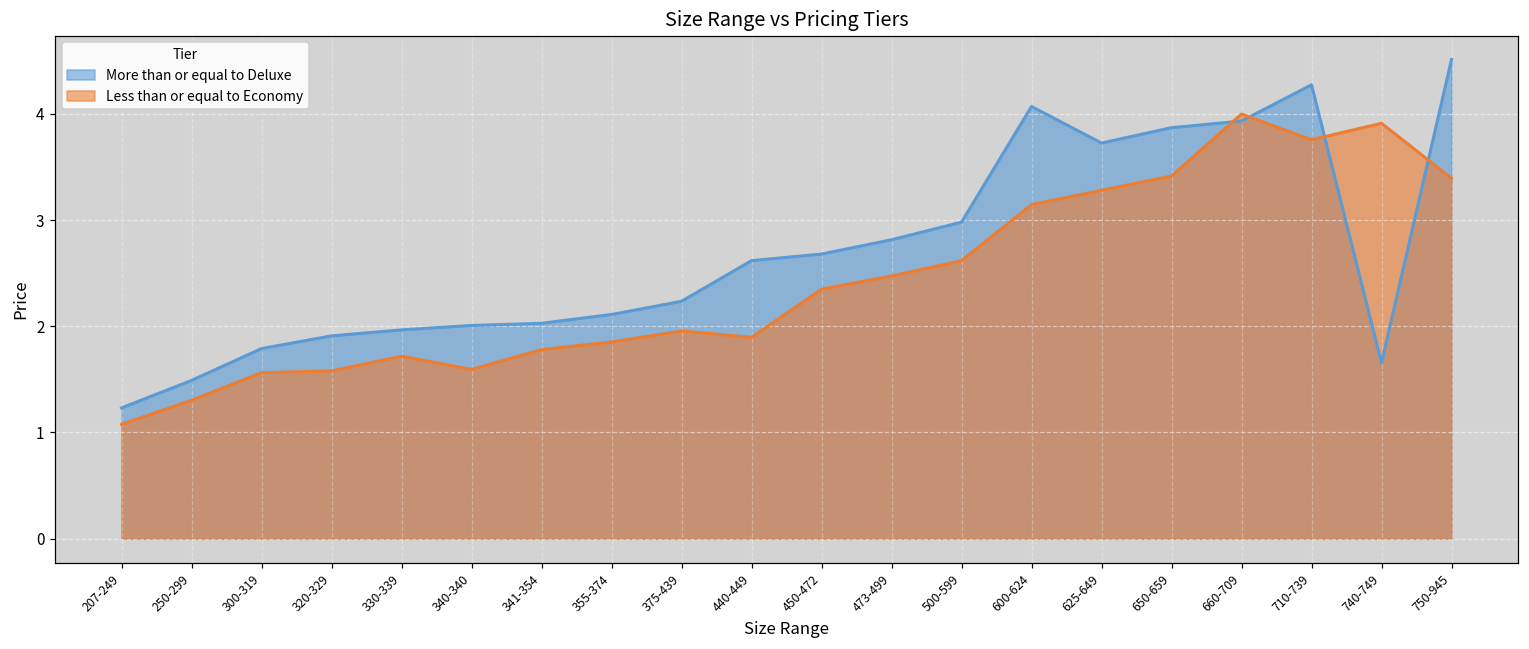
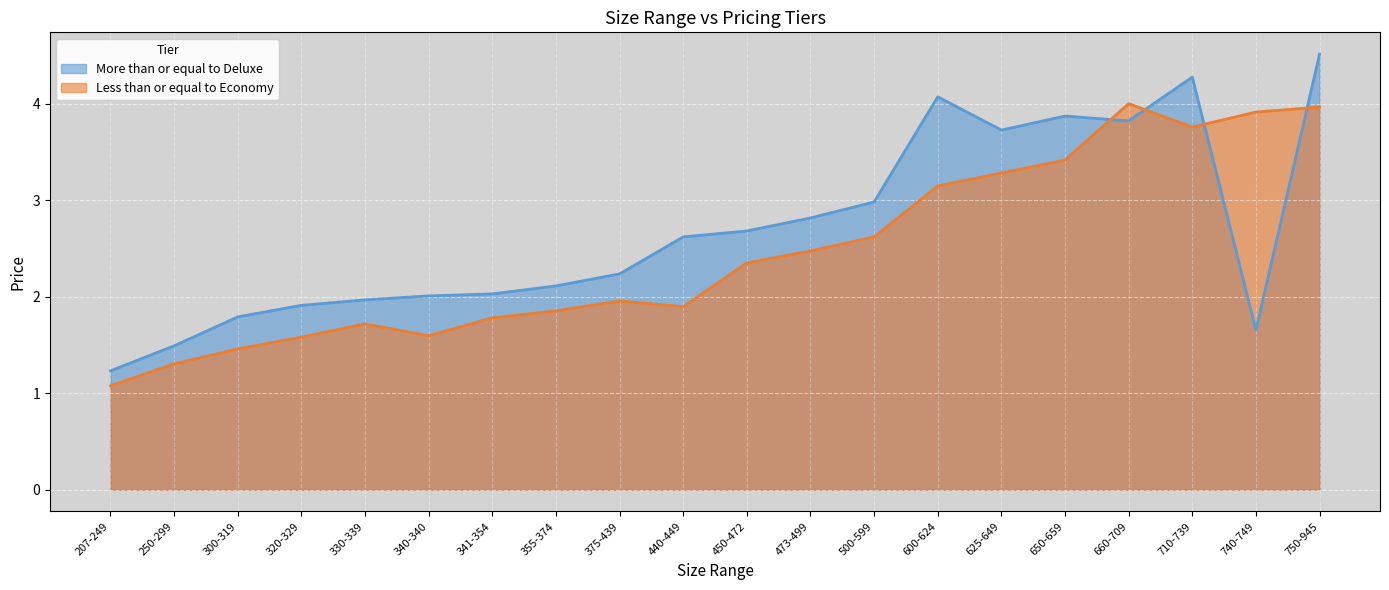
  {
    "More than or equal to Deluxe": {
      "207-249": 1.2,
      "250-299": 1.5,
      "300-319": 1.8,
      "320-329": 1.9,
      "330-339": 2.0,
      "340-340": 2.0,
      "341-354": 2.0,
      "355-374": 2.1,
      "375-439": 2.2,
      "440-449": 2.6,
      "450-472": 2.7,
      "473-499": 2.8,
      "500-599": 3.0,
      "600-624": 4.1,
      "625-649": 3.7,
      "650-659": 3.9,
-     "660-709": 3.9,
+     "660-709": 3.8,
      "710-739": 4.3,
      "740-749": 1.7,
      "750-945": 4.5
    },
    "Less than or equal to Economy": {
      "207-249": 1.1,
      "250-299": 1.3,
-     "300-319": 1.6,
+     "300-319": 1.5,
      "320-329": 1.6,
      "330-339": 1.7,
      "340-340": 1.6,
      "341-354": 1.8,
      "355-374": 1.9,
      "375-439": 2.0,
      "440-449": 1.9,
      "450-472": 2.3,
      "473-499": 2.5,
      "500-599": 2.6,
      "600-624": 3.1,
      "625-649": 3.3,
      "650-659": 3.4,
      "660-709": 4.0,
      "710-739": 3.8,
      "740-749": 3.9,
-     "750-945": 3.4
+     "750-945": 4.0
    }
  }
